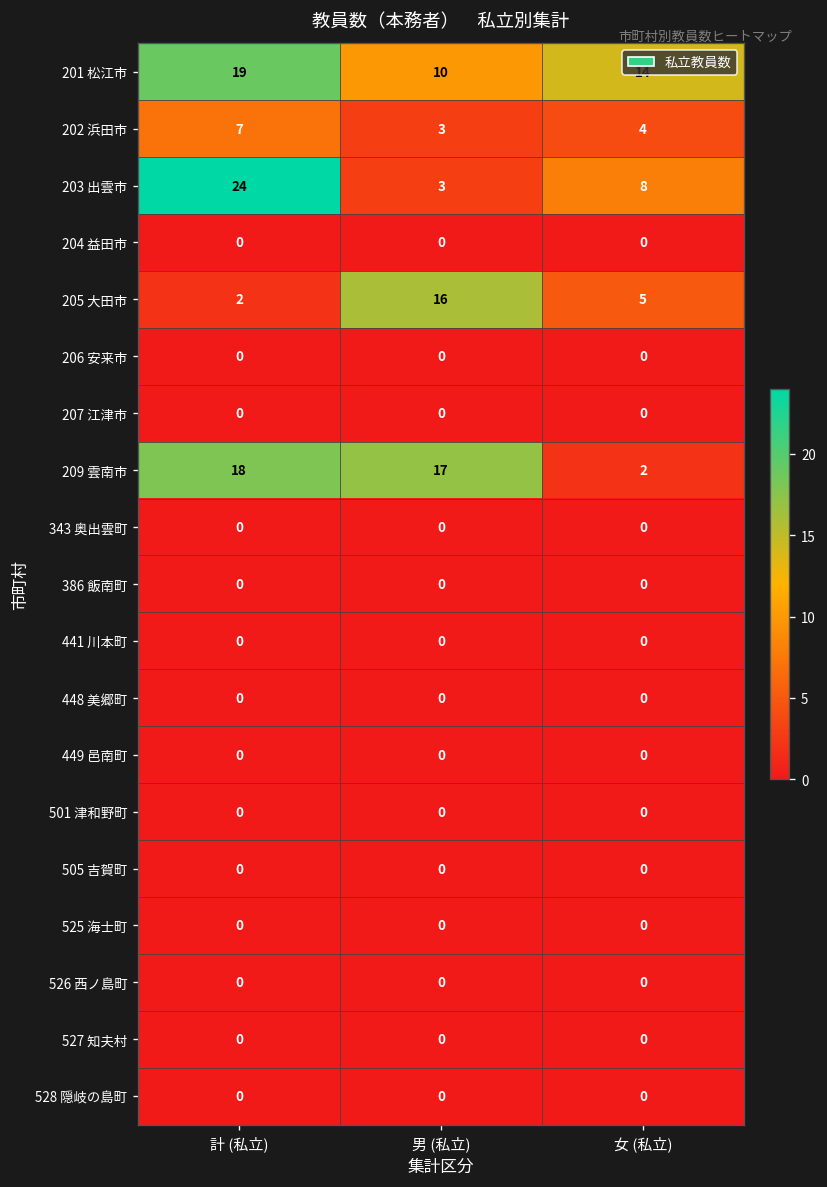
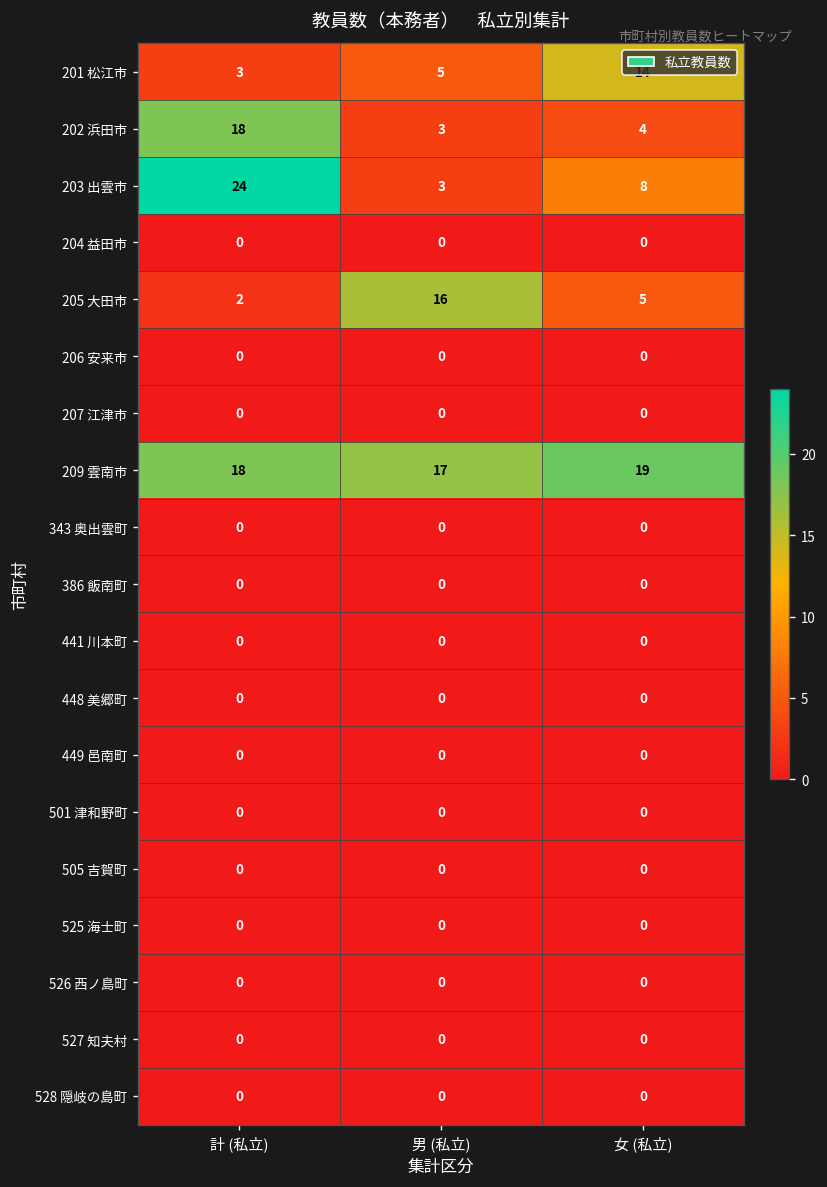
  {
    "201 松江市": {
-     "計 (私立)": 19,
-     "男 (私立)": 10
+     "計 (私立)": 3,
+     "男 (私立)": 5
    },
    "202 浜田市": {
-     "計 (私立)": 7,
+     "計 (私立)": 18,
      "男 (私立)": 3,
      "女 (私立)": 4
    },
    "203 出雲市": {
      "計 (私立)": 24,
      "男 (私立)": 3,
      "女 (私立)": 8
    },
    "204 益田市": {
      "計 (私立)": 0,
      "男 (私立)": 0,
      "女 (私立)": 0
    },
    "205 大田市": {
      "計 (私立)": 2,
      "男 (私立)": 16,
      "女 (私立)": 5
    },
    "206 安来市": {
      "計 (私立)": 0,
      "男 (私立)": 0,
      "女 (私立)": 0
    },
    "207 江津市": {
      "計 (私立)": 0,
      "男 (私立)": 0,
      "女 (私立)": 0
    },
    "209 雲南市": {
      "計 (私立)": 18,
      "男 (私立)": 17,
-     "女 (私立)": 2
+     "女 (私立)": 19
    },
    "343 奥出雲町": {
      "計 (私立)": 0,
      "男 (私立)": 0,
      "女 (私立)": 0
    },
    "386 飯南町": {
      "計 (私立)": 0,
      "男 (私立)": 0,
      "女 (私立)": 0
    },
    "441 川本町": {
      "計 (私立)": 0,
      "男 (私立)": 0,
      "女 (私立)": 0
    },
    "448 美郷町": {
      "計 (私立)": 0,
      "男 (私立)": 0,
      "女 (私立)": 0
    },
    "449 邑南町": {
      "計 (私立)": 0,
      "男 (私立)": 0,
      "女 (私立)": 0
    },
    "501 津和野町": {
      "計 (私立)": 0,
      "男 (私立)": 0,
      "女 (私立)": 0
    },
    "505 吉賀町": {
      "計 (私立)": 0,
      "男 (私立)": 0,
      "女 (私立)": 0
    },
    "525 海士町": {
      "計 (私立)": 0,
      "男 (私立)": 0,
      "女 (私立)": 0
    },
    "526 西ノ島町": {
      "計 (私立)": 0,
      "男 (私立)": 0,
      "女 (私立)": 0
    },
    "527 知夫村": {
      "計 (私立)": 0,
      "男 (私立)": 0,
      "女 (私立)": 0
    },
    "528 隠岐の島町": {
      "計 (私立)": 0,
      "男 (私立)": 0,
      "女 (私立)": 0
    }
  }
